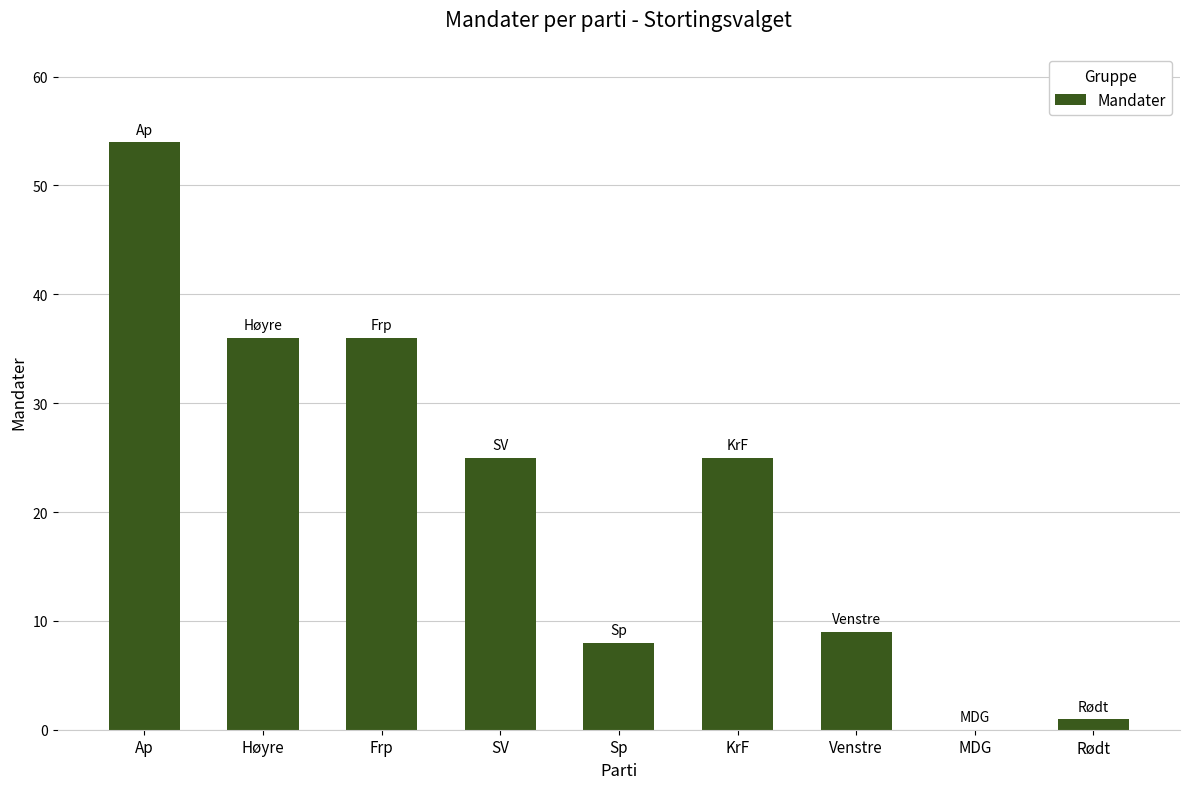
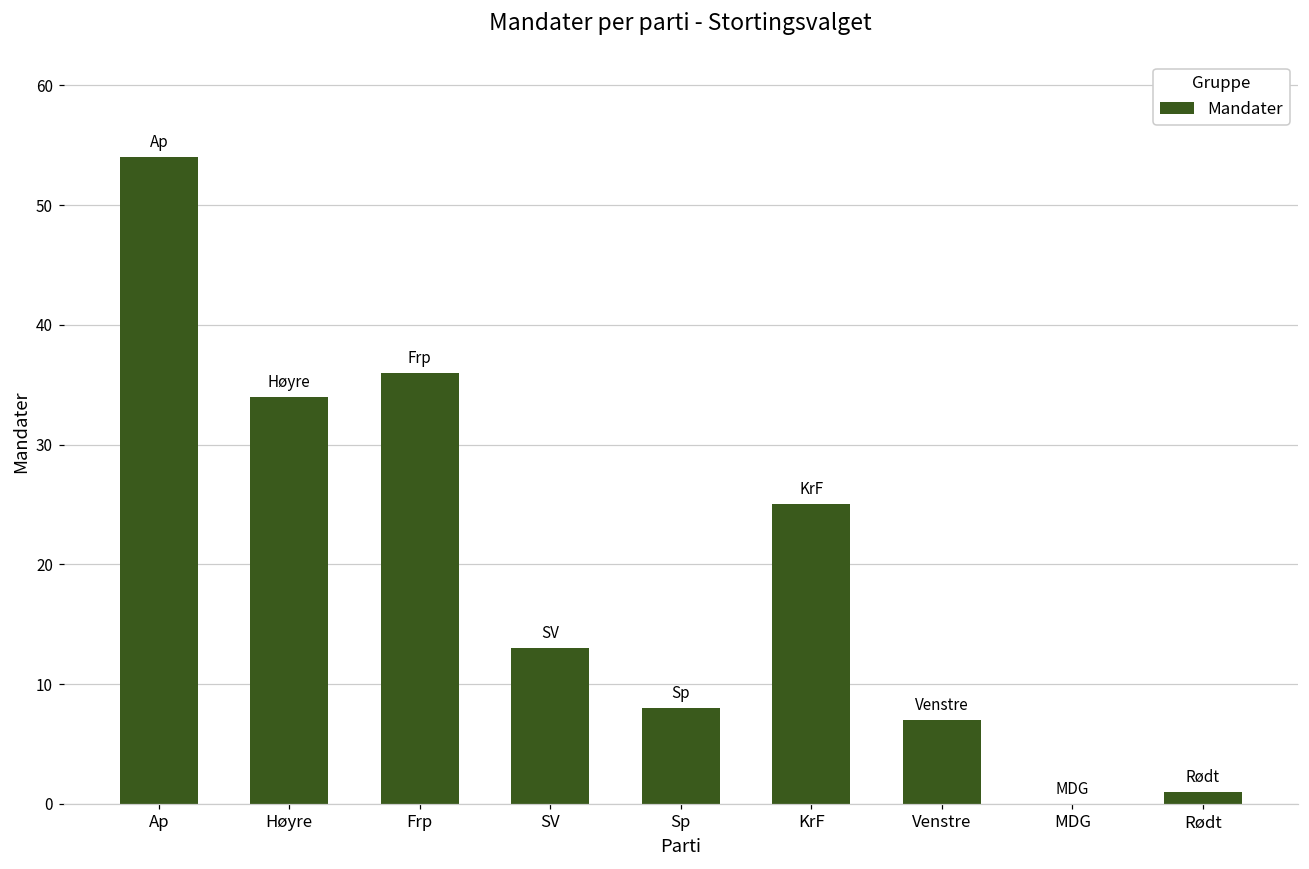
  {
    "Ap": 54,
-   "Høyre": 36,
+   "Høyre": 34,
    "Frp": 36,
-   "SV": 25,
+   "SV": 13,
    "Sp": 8,
    "KrF": 25,
-   "Venstre": 9,
+   "Venstre": 7,
    "MDG": 0,
    "Rødt": 1
  }
